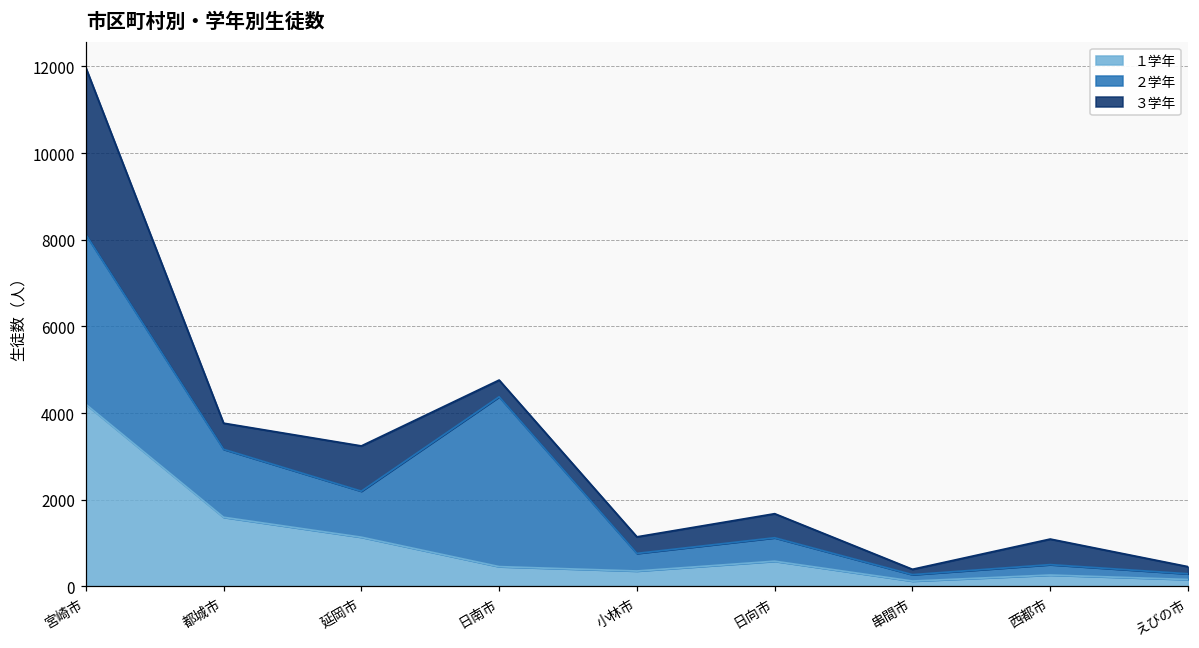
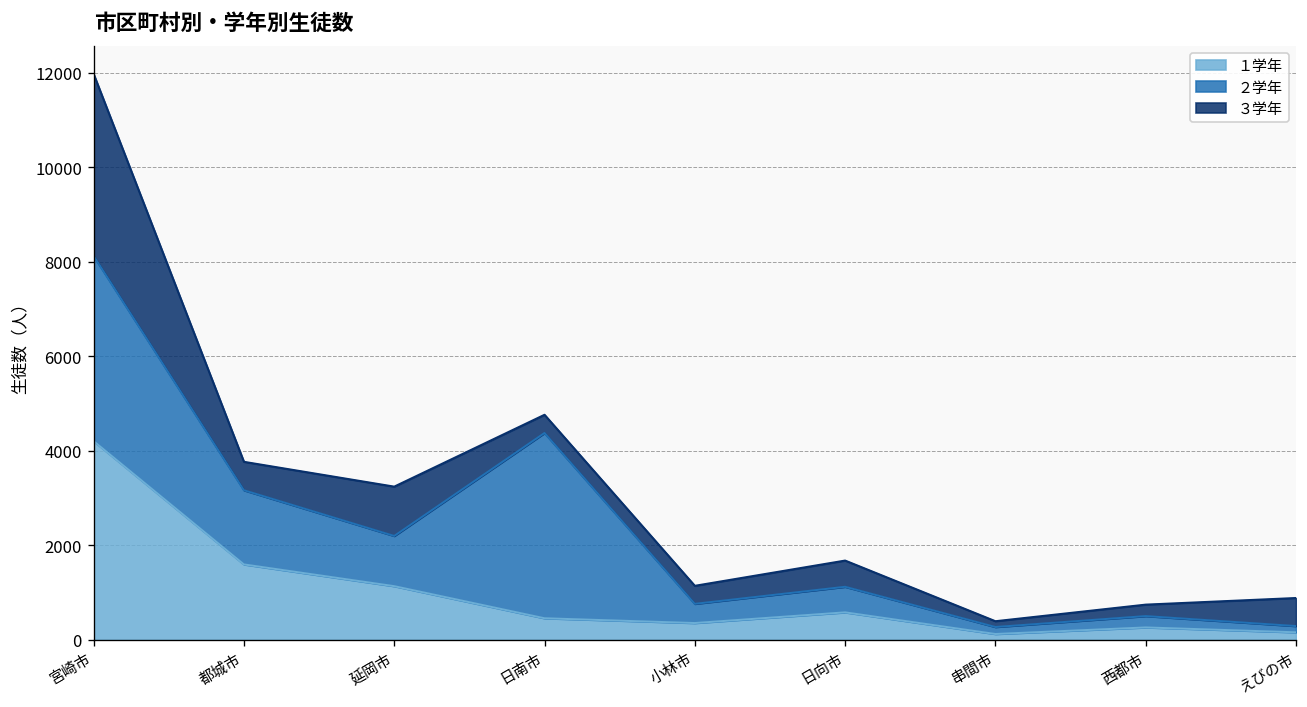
  {
    "１学年": {
      "宮崎市": 4200,
      "都城市": 1600,
      "延岡市": 1100,
      "日南市": 500,
      "小林市": 400,
      "日向市": 600,
      "串間市": 100,
      "西都市": 300,
      "えびの市": 200
    },
    "２学年": {
      "宮崎市": 3900,
      "都城市": 1600,
      "延岡市": 1100,
      "日南市": 3900,
      "小林市": 400,
      "日向市": 500,
      "串間市": 100,
      "西都市": 200,
      "えびの市": 100
    },
    "３学年": {
      "宮崎市": 3900,
      "都城市": 600,
      "延岡市": 1000,
      "日南市": 400,
      "小林市": 400,
      "日向市": 600,
      "串間市": 100,
-     "西都市": 600,
-     "えびの市": 200
+     "西都市": 200,
+     "えびの市": 600
    }
  }
